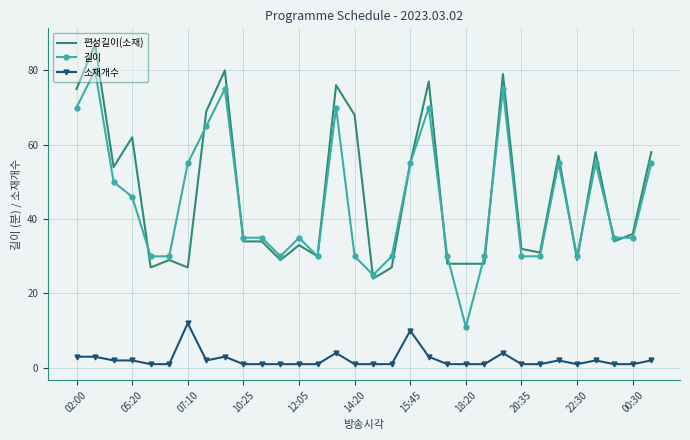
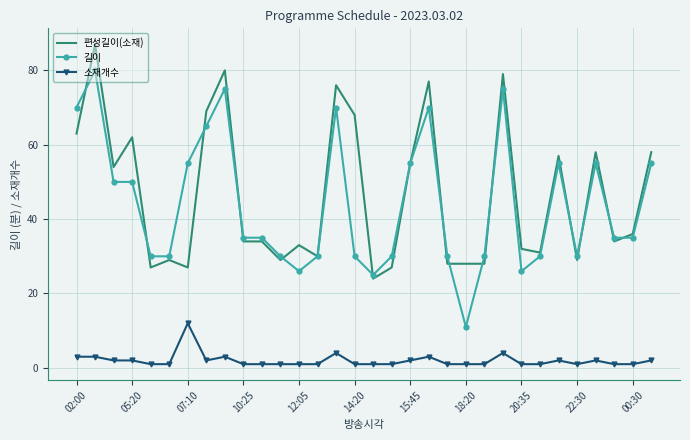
  {
    "편성길이(소재)": {
-     "02:00": 75,
+     "02:00": 63,
      "05:20": 62,
      "07:10": 27,
      "10:25": 34,
      "12:05": 33,
      "14:20": 68,
      "18:20": 28,
      "20:35": 32,
      "22:30": 29,
      "00:30": 36
    },
    "길이": {
      "02:00": 70,
-     "05:20": 46,
+     "05:20": 50,
      "07:10": 55,
      "10:25": 35,
-     "12:05": 35,
+     "12:05": 26,
      "14:20": 30,
      "18:20": 11,
-     "20:35": 30,
+     "20:35": 26,
      "22:30": 30,
      "00:30": 35
    },
    "소재개수": {
      "02:00": 3,
      "05:20": 2,
      "07:10": 12,
      "10:25": 1,
      "12:05": 1,
      "14:20": 1,
-     "15:45": 10,
+     "15:45": 2,
      "18:20": 1,
      "20:35": 1,
      "22:30": 1,
      "00:30": 1
    }
  }
